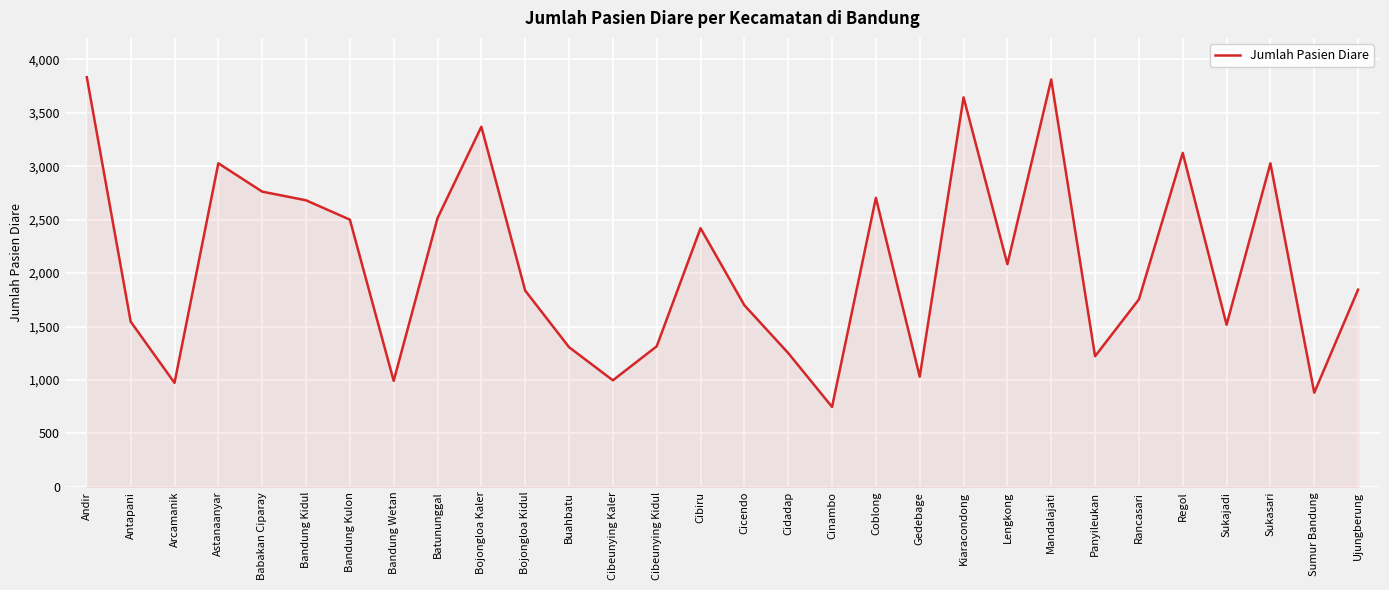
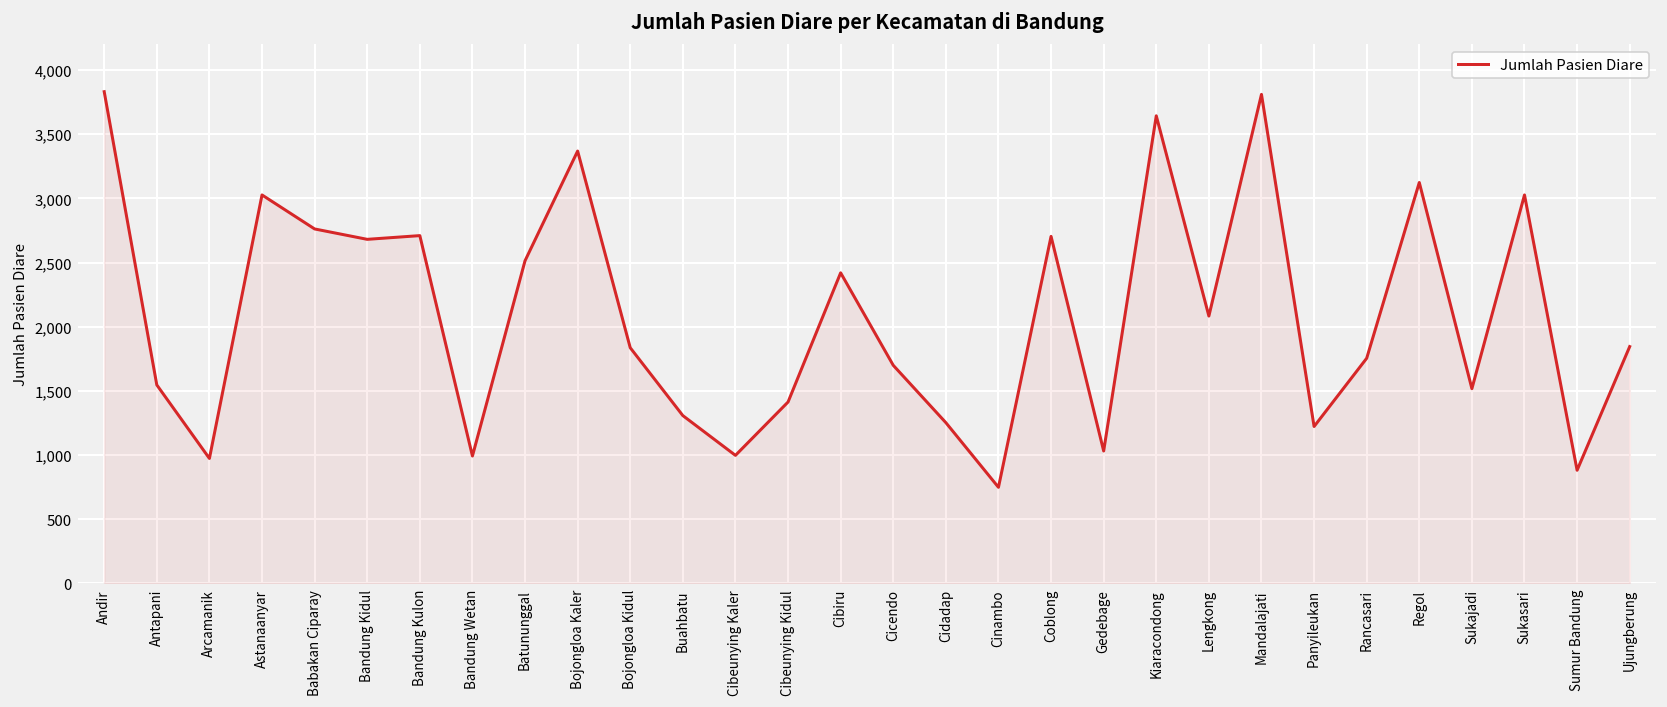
  {
    "Andir": "3,830",
    "Antapani": "1,550",
    "Arcamanik": "970",
    "Astanaanyar": "3,030",
    "Babakan Ciparay": "2,760",
    "Bandung Kidul": "2,680",
-   "Bandung Kulon": "2,500",
+   "Bandung Kulon": "2,710",
    "Bandung Wetan": "990",
    "Batununggal": "2,510",
    "Bojongloa Kaler": "3,370",
    "Bojongloa Kidul": "1,840",
    "Buahbatu": "1,310",
    "Cibeunying Kaler": "1,000",
-   "Cibeunying Kidul": "1,320",
+   "Cibeunying Kidul": "1,410",
    "Cibiru": "2,420",
    "Cicendo": "1,700",
    "Cidadap": "1,250",
    "Cinambo": "750",
    "Coblong": "2,700",
    "Gedebage": "1,030",
    "Kiaracondong": "3,640",
    "Lengkong": "2,080",
    "Mandalajati": "3,810",
    "Panyileukan": "1,220",
    "Rancasari": "1,750",
    "Regol": "3,120",
    "Sukajadi": "1,520",
    "Sukasari": "3,030",
    "Sumur Bandung": "880",
    "Ujungberung": "1,850"
  }
